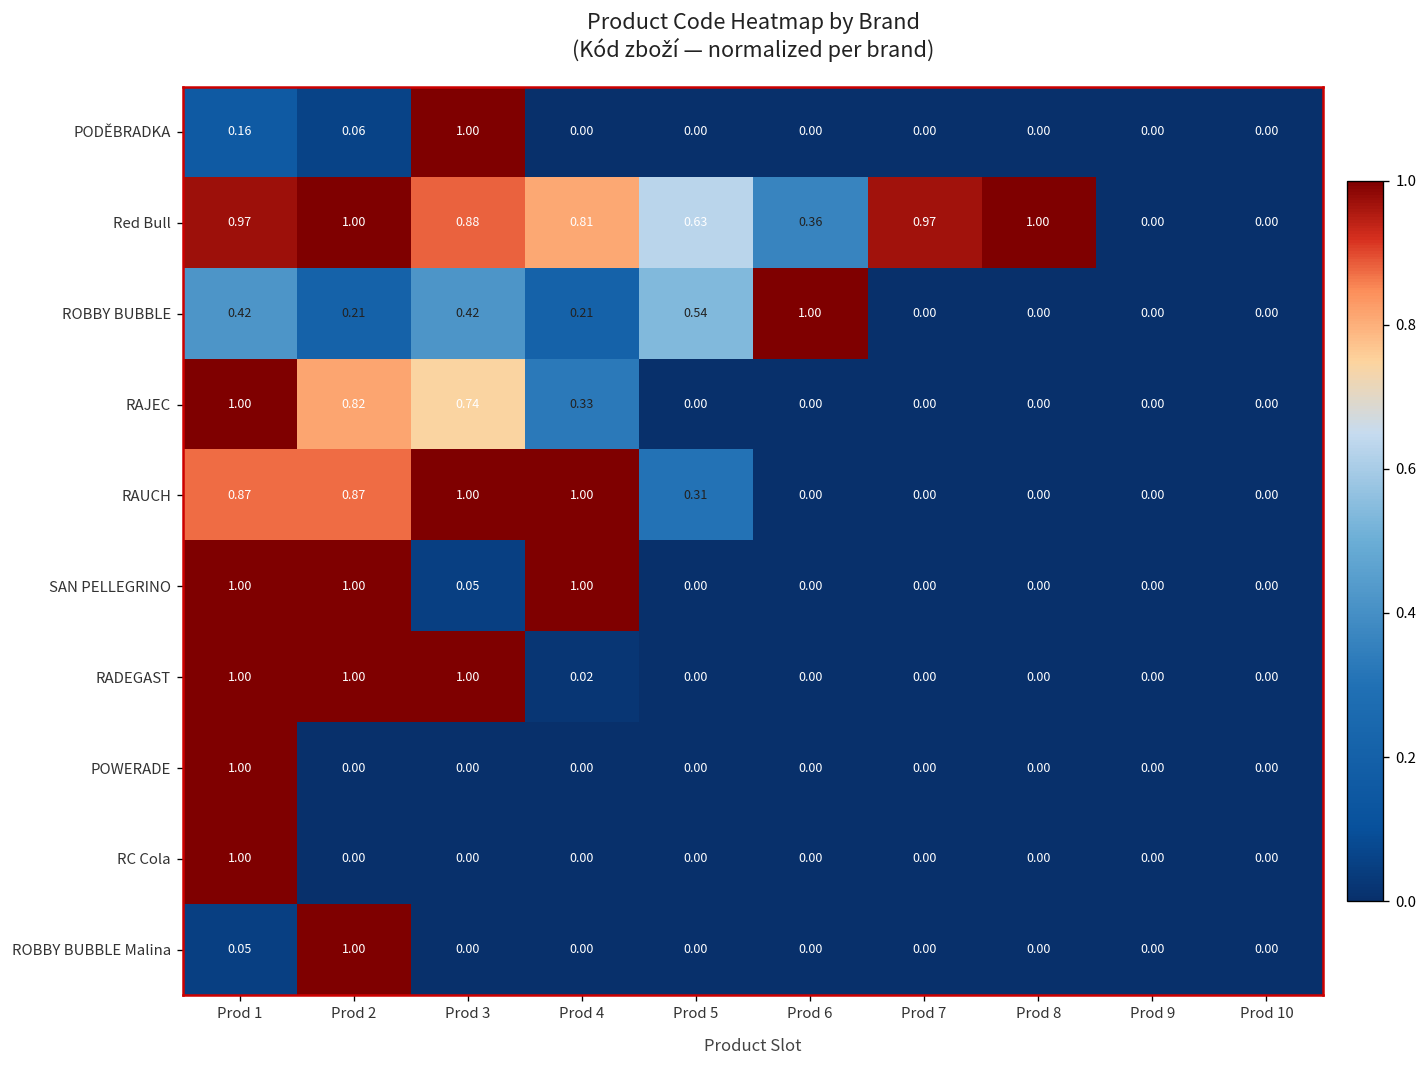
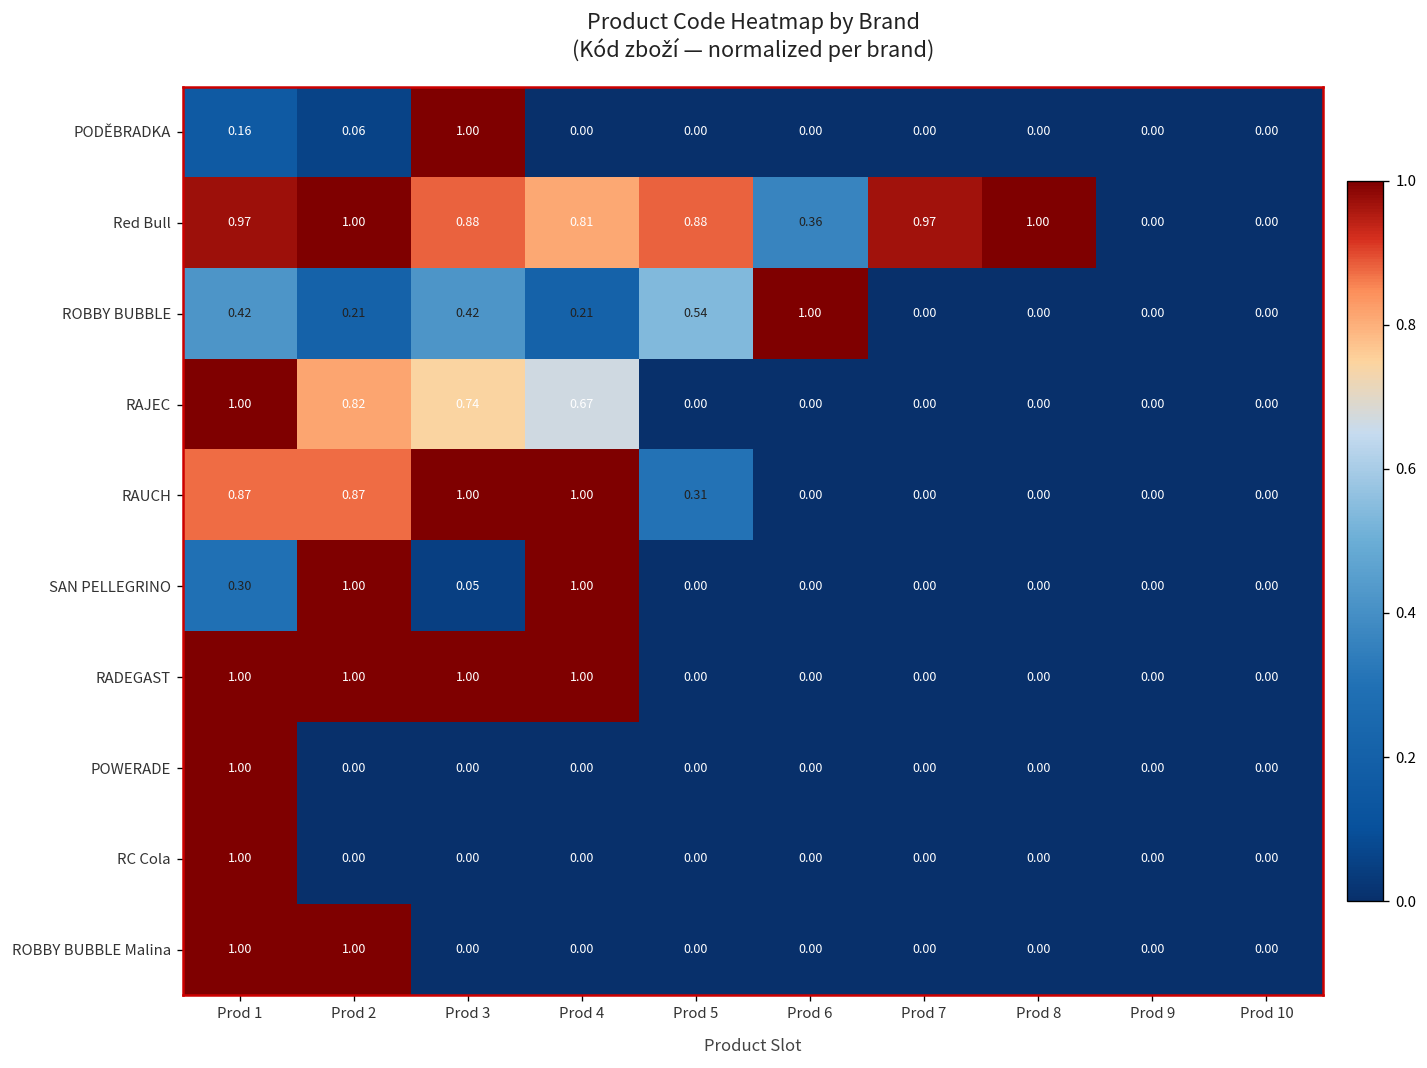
  {
    "PODĚBRADKA": {
      "Prod 1": 0.16,
      "Prod 2": 0.06,
      "Prod 3": 1.00,
      "Prod 4": 0.00,
      "Prod 5": 0.00,
      "Prod 6": 0.00,
      "Prod 7": 0.00,
      "Prod 8": 0.00,
      "Prod 9": 0.00,
      "Prod 10": 0.00
    },
    "Red Bull": {
      "Prod 1": 0.97,
      "Prod 2": 1.00,
      "Prod 3": 0.88,
      "Prod 4": 0.81,
-     "Prod 5": 0.63,
+     "Prod 5": 0.88,
      "Prod 6": 0.36,
      "Prod 7": 0.97,
      "Prod 8": 1.00,
      "Prod 9": 0.00,
      "Prod 10": 0.00
    },
    "ROBBY BUBBLE": {
      "Prod 1": 0.42,
      "Prod 2": 0.21,
      "Prod 3": 0.42,
      "Prod 4": 0.21,
      "Prod 5": 0.54,
      "Prod 6": 1.00,
      "Prod 7": 0.00,
      "Prod 8": 0.00,
      "Prod 9": 0.00,
      "Prod 10": 0.00
    },
    "RAJEC": {
      "Prod 1": 1.00,
      "Prod 2": 0.82,
      "Prod 3": 0.74,
-     "Prod 4": 0.33,
+     "Prod 4": 0.67,
      "Prod 5": 0.00,
      "Prod 6": 0.00,
      "Prod 7": 0.00,
      "Prod 8": 0.00,
      "Prod 9": 0.00,
      "Prod 10": 0.00
    },
    "RAUCH": {
      "Prod 1": 0.87,
      "Prod 2": 0.87,
      "Prod 3": 1.00,
      "Prod 4": 1.00,
      "Prod 5": 0.31,
      "Prod 6": 0.00,
      "Prod 7": 0.00,
      "Prod 8": 0.00,
      "Prod 9": 0.00,
      "Prod 10": 0.00
    },
    "SAN PELLEGRINO": {
-     "Prod 1": 1.00,
+     "Prod 1": 0.30,
      "Prod 2": 1.00,
      "Prod 3": 0.05,
      "Prod 4": 1.00,
      "Prod 5": 0.00,
      "Prod 6": 0.00,
      "Prod 7": 0.00,
      "Prod 8": 0.00,
      "Prod 9": 0.00,
      "Prod 10": 0.00
    },
    "RADEGAST": {
      "Prod 1": 1.00,
      "Prod 2": 1.00,
      "Prod 3": 1.00,
-     "Prod 4": 0.02,
+     "Prod 4": 1.00,
      "Prod 5": 0.00,
      "Prod 6": 0.00,
      "Prod 7": 0.00,
      "Prod 8": 0.00,
      "Prod 9": 0.00,
      "Prod 10": 0.00
    },
    "POWERADE": {
      "Prod 1": 1.00,
      "Prod 2": 0.00,
      "Prod 3": 0.00,
      "Prod 4": 0.00,
      "Prod 5": 0.00,
      "Prod 6": 0.00,
      "Prod 7": 0.00,
      "Prod 8": 0.00,
      "Prod 9": 0.00,
      "Prod 10": 0.00
    },
    "RC Cola": {
      "Prod 1": 1.00,
      "Prod 2": 0.00,
      "Prod 3": 0.00,
      "Prod 4": 0.00,
      "Prod 5": 0.00,
      "Prod 6": 0.00,
      "Prod 7": 0.00,
      "Prod 8": 0.00,
      "Prod 9": 0.00,
      "Prod 10": 0.00
    },
    "ROBBY BUBBLE Malina": {
-     "Prod 1": 0.05,
+     "Prod 1": 1.00,
      "Prod 2": 1.00,
      "Prod 3": 0.00,
      "Prod 4": 0.00,
      "Prod 5": 0.00,
      "Prod 6": 0.00,
      "Prod 7": 0.00,
      "Prod 8": 0.00,
      "Prod 9": 0.00,
      "Prod 10": 0.00
    }
  }
